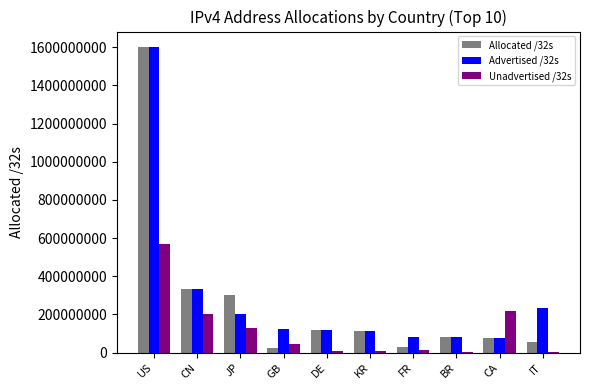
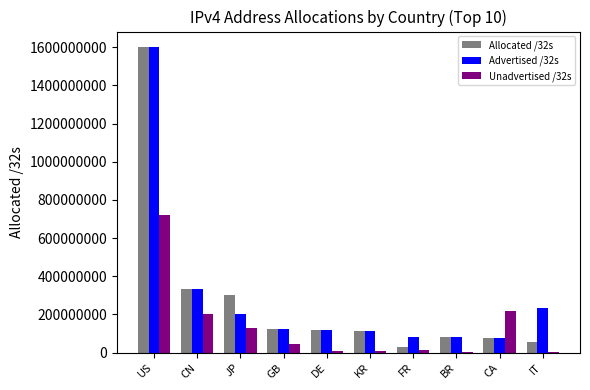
  {
    "Allocated /32s": {
      "US": 1600000000,
      "CN": 340000000,
      "JP": 300000000,
-     "GB": 20000000,
+     "GB": 120000000,
      "DE": 120000000,
      "KR": 110000000,
      "FR": 30000000,
      "BR": 80000000,
      "CA": 80000000,
      "IT": 50000000
    },
    "Advertised /32s": {
      "US": 1600000000,
      "CN": 340000000,
      "JP": 200000000,
      "GB": 120000000,
      "DE": 120000000,
      "KR": 110000000,
      "FR": 80000000,
      "BR": 80000000,
      "CA": 80000000,
      "IT": 230000000
    },
    "Unadvertised /32s": {
-     "US": 570000000,
+     "US": 720000000,
      "CN": 200000000,
      "JP": 130000000,
      "GB": 40000000,
      "FR": 10000000,
      "CA": 220000000
    }
  }
